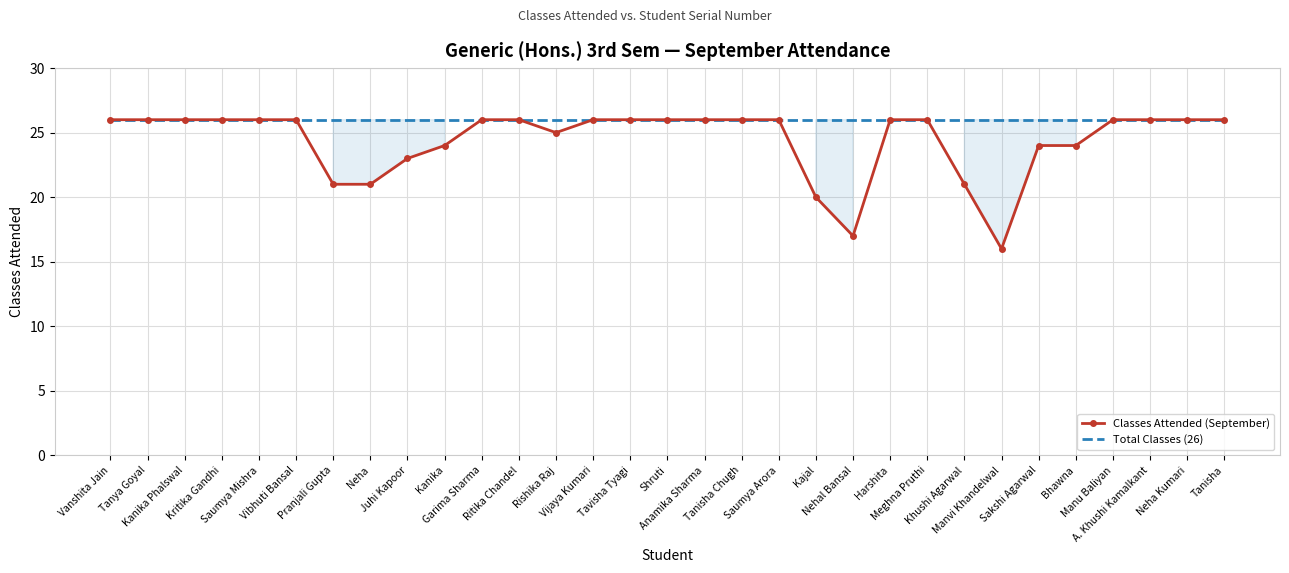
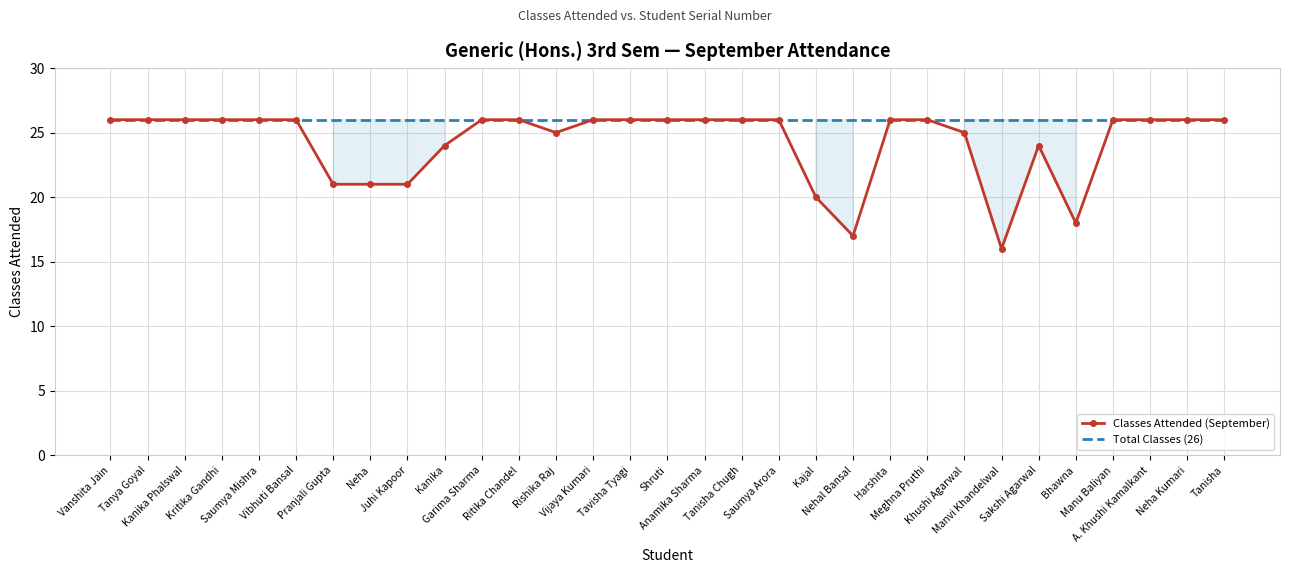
  {
    "Classes Attended (September)": {
      "Pranjali Gupta": 21,
      "Neha": 21,
-     "Juhi Kapoor": 23,
+     "Juhi Kapoor": 21,
      "Kanika": 24,
      "Rishika Raj": 25,
      "Kajal": 20,
      "Nehal Bansal": 17,
-     "Khushi Agarwal": 21,
+     "Khushi Agarwal": 25,
      "Manvi Khandelwal": 16,
      "Sakshi Agarwal": 24,
-     "Bhawna": 24
+     "Bhawna": 18
    },
    "Total Classes (26)": {
      "Pranjali Gupta": 26,
      "Neha": 26,
      "Juhi Kapoor": 26,
      "Kanika": 26,
      "Rishika Raj": 26,
      "Kajal": 26,
      "Nehal Bansal": 26,
      "Khushi Agarwal": 26,
      "Manvi Khandelwal": 26,
      "Sakshi Agarwal": 26,
      "Bhawna": 26
    }
  }
